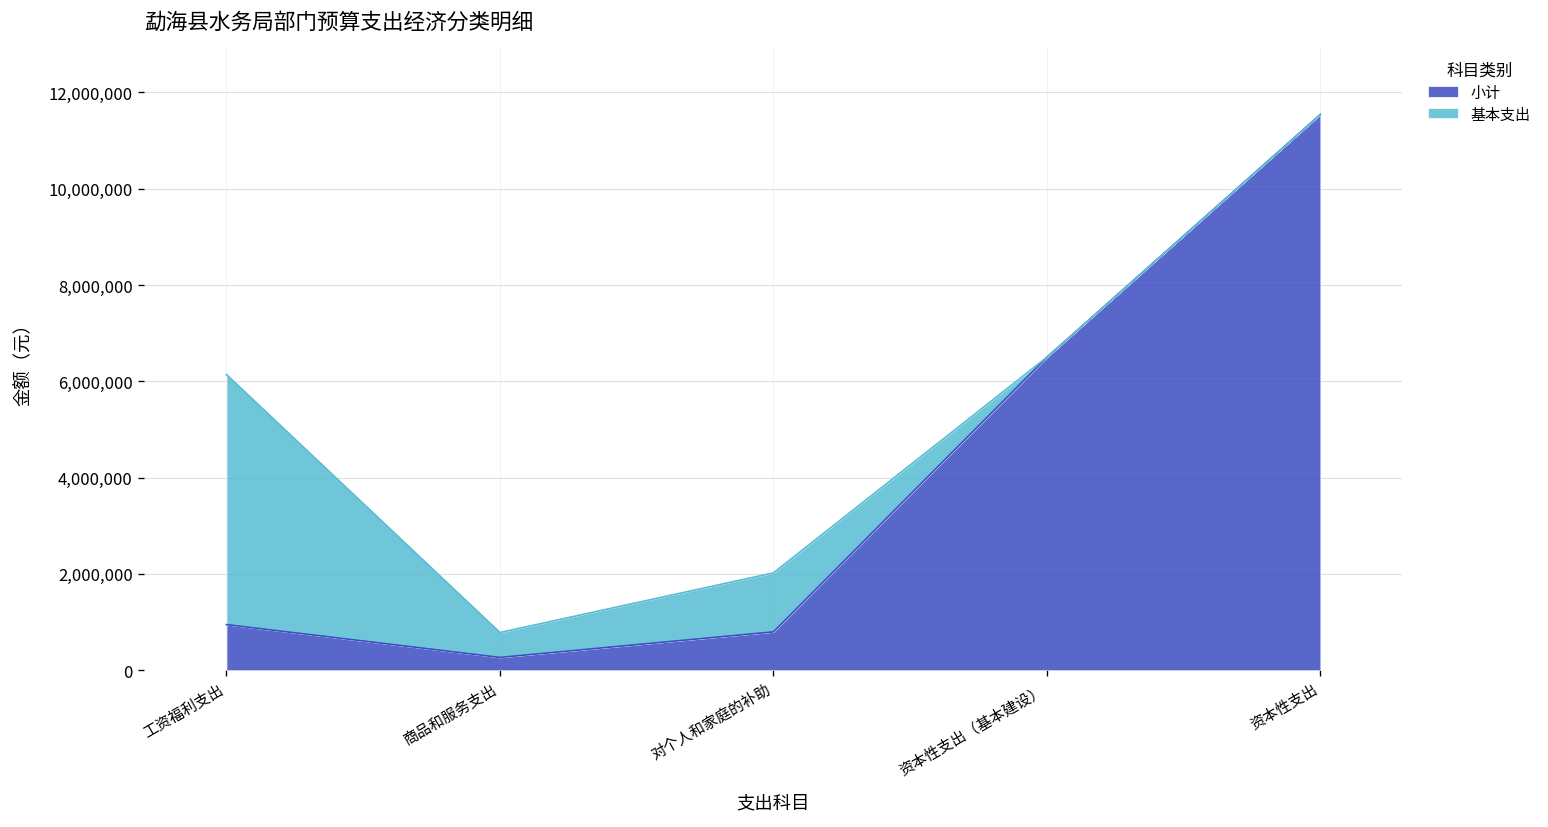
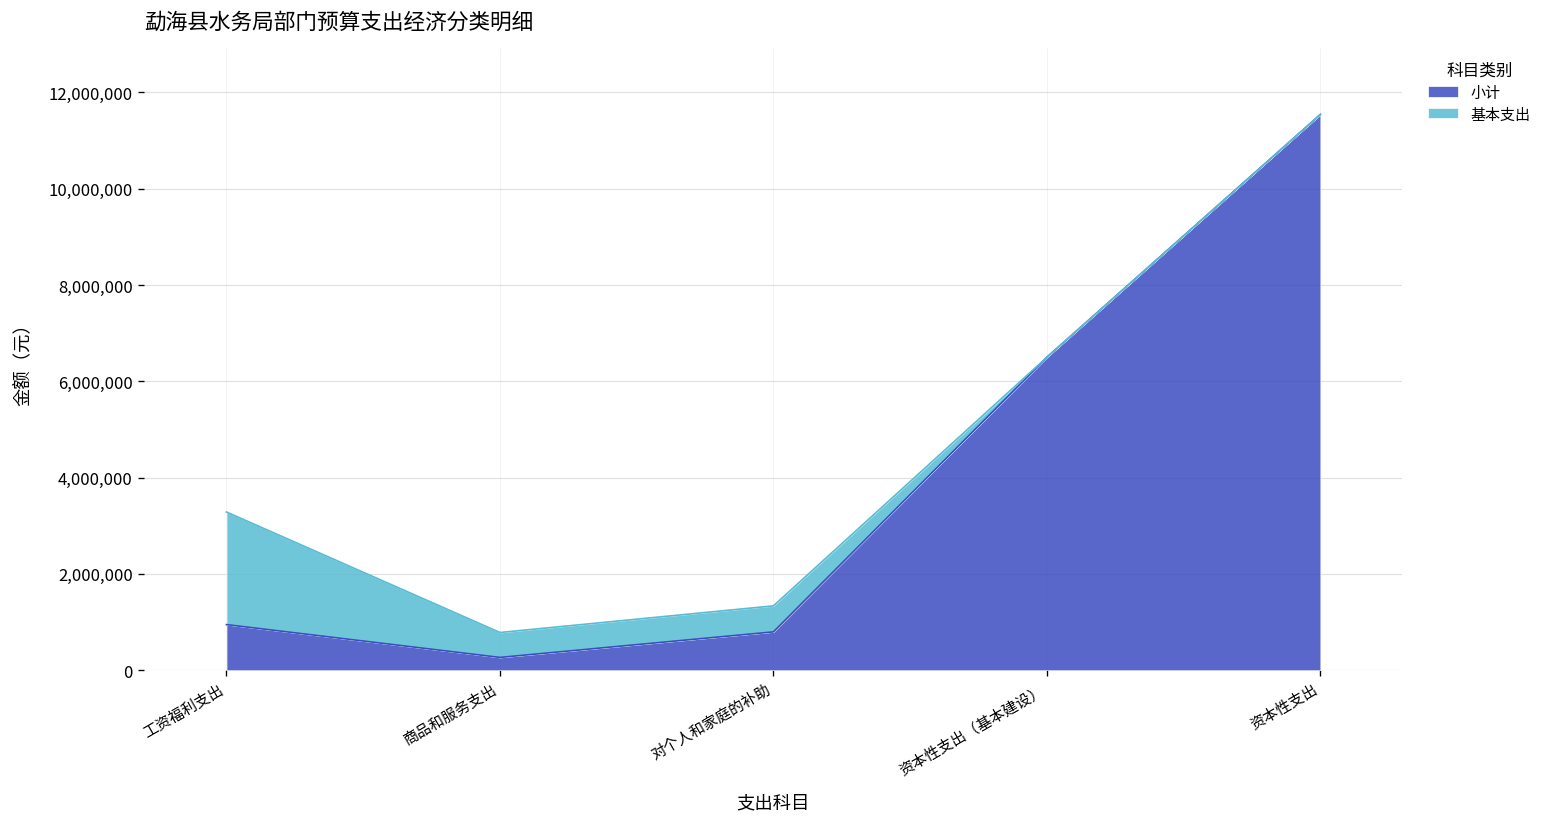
  {
    "小计": {
      "工资福利支出": "900,000",
      "商品和服务支出": "300,000",
      "对个人和家庭的补助": "800,000"
    },
    "基本支出": {
-     "工资福利支出": "5,200,000",
+     "工资福利支出": "2,300,000",
      "商品和服务支出": "500,000",
-     "对个人和家庭的补助": "1,200,000"
+     "对个人和家庭的补助": "500,000"
    }
  }
